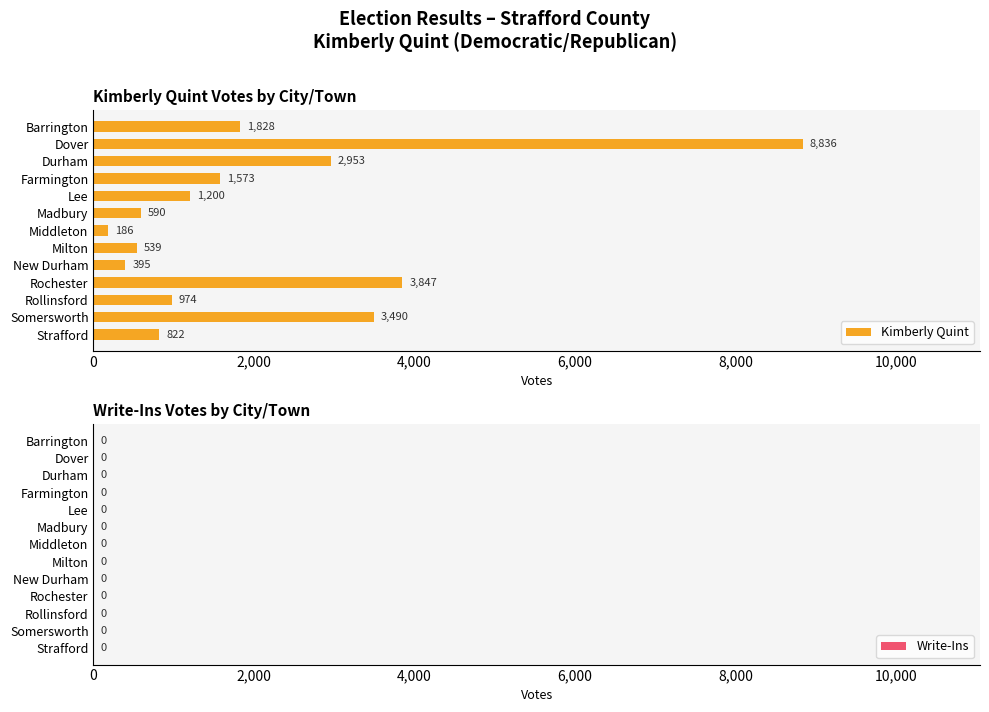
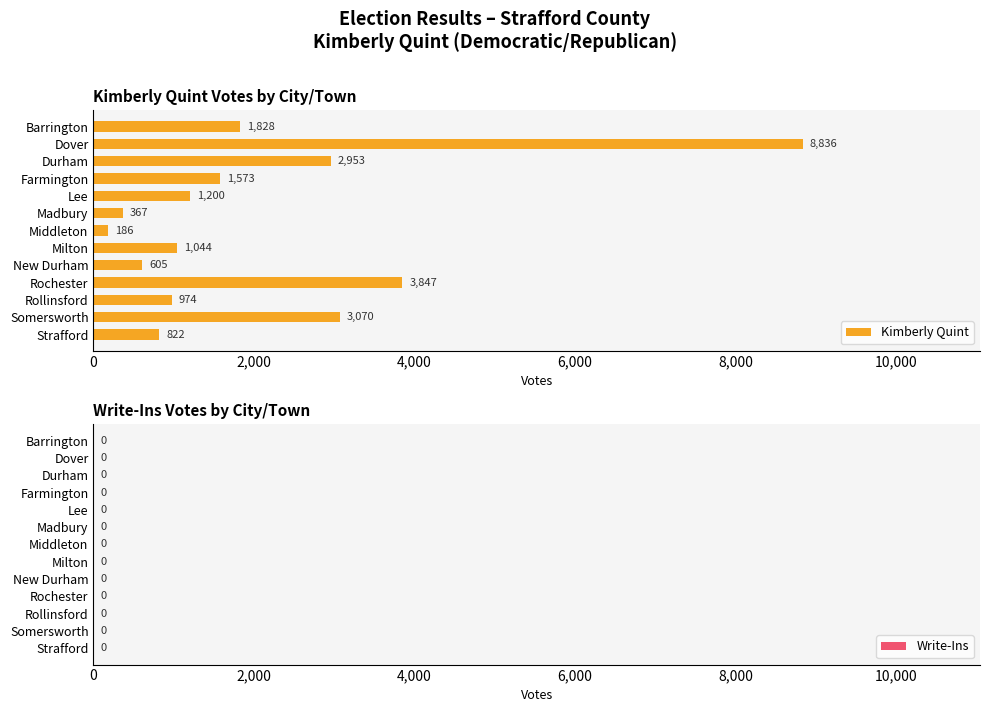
  {
    "Kimberly Quint Votes by City/Town": {
      "Barrington": "1,828",
      "Dover": "8,836",
      "Durham": "2,953",
      "Farmington": "1,573",
      "Lee": "1,200",
-     "Madbury": "590",
+     "Madbury": "367",
      "Middleton": "186",
-     "Milton": "539",
-     "New Durham": "395",
+     "Milton": "1,044",
+     "New Durham": "605",
      "Rochester": "3,847",
      "Rollinsford": "974",
-     "Somersworth": "3,490",
+     "Somersworth": "3,070",
      "Strafford": "822"
    },
    "Write-Ins Votes by City/Town": {
      "Barrington": "0",
      "Dover": "0",
      "Durham": "0",
      "Farmington": "0",
      "Lee": "0",
      "Madbury": "0",
      "Middleton": "0",
      "Milton": "0",
      "New Durham": "0",
      "Rochester": "0",
      "Rollinsford": "0",
      "Somersworth": "0",
      "Strafford": "0"
    }
  }
